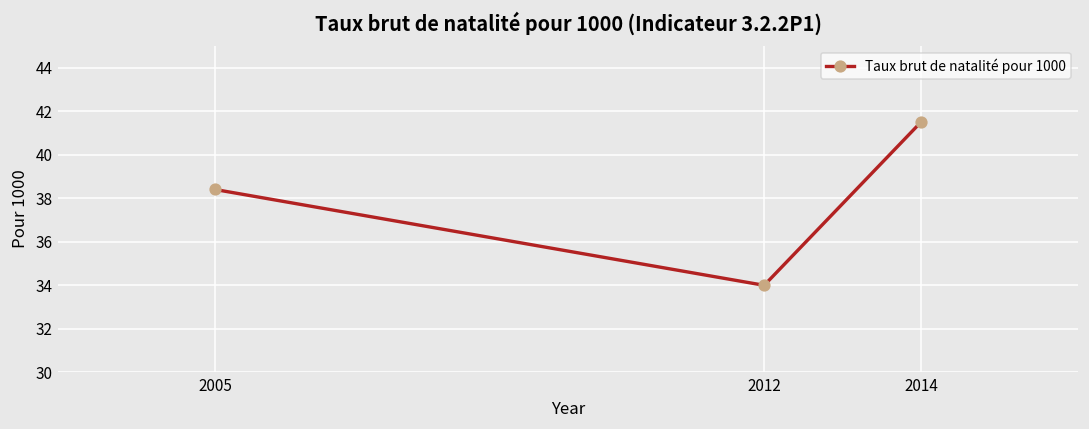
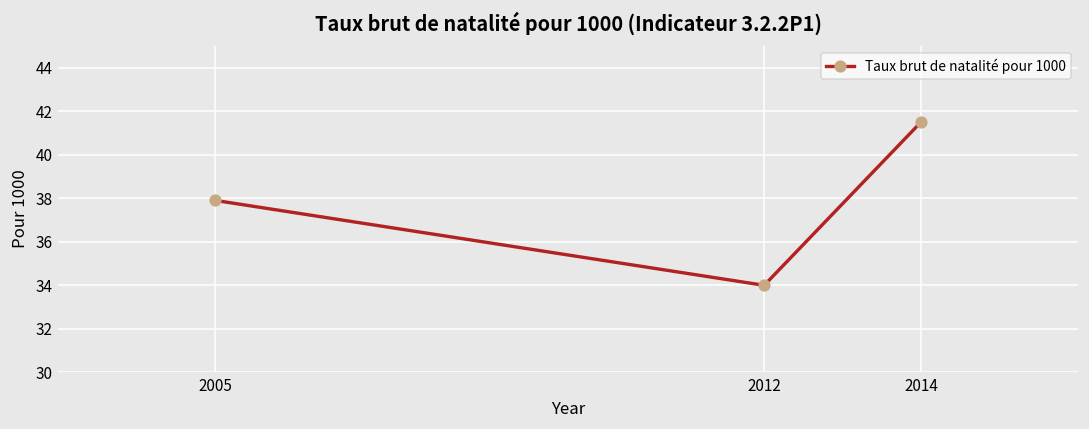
  {
-   "2005": 38.4,
+   "2005": 37.9,
    "2012": 34.0,
    "2014": 41.5
  }
